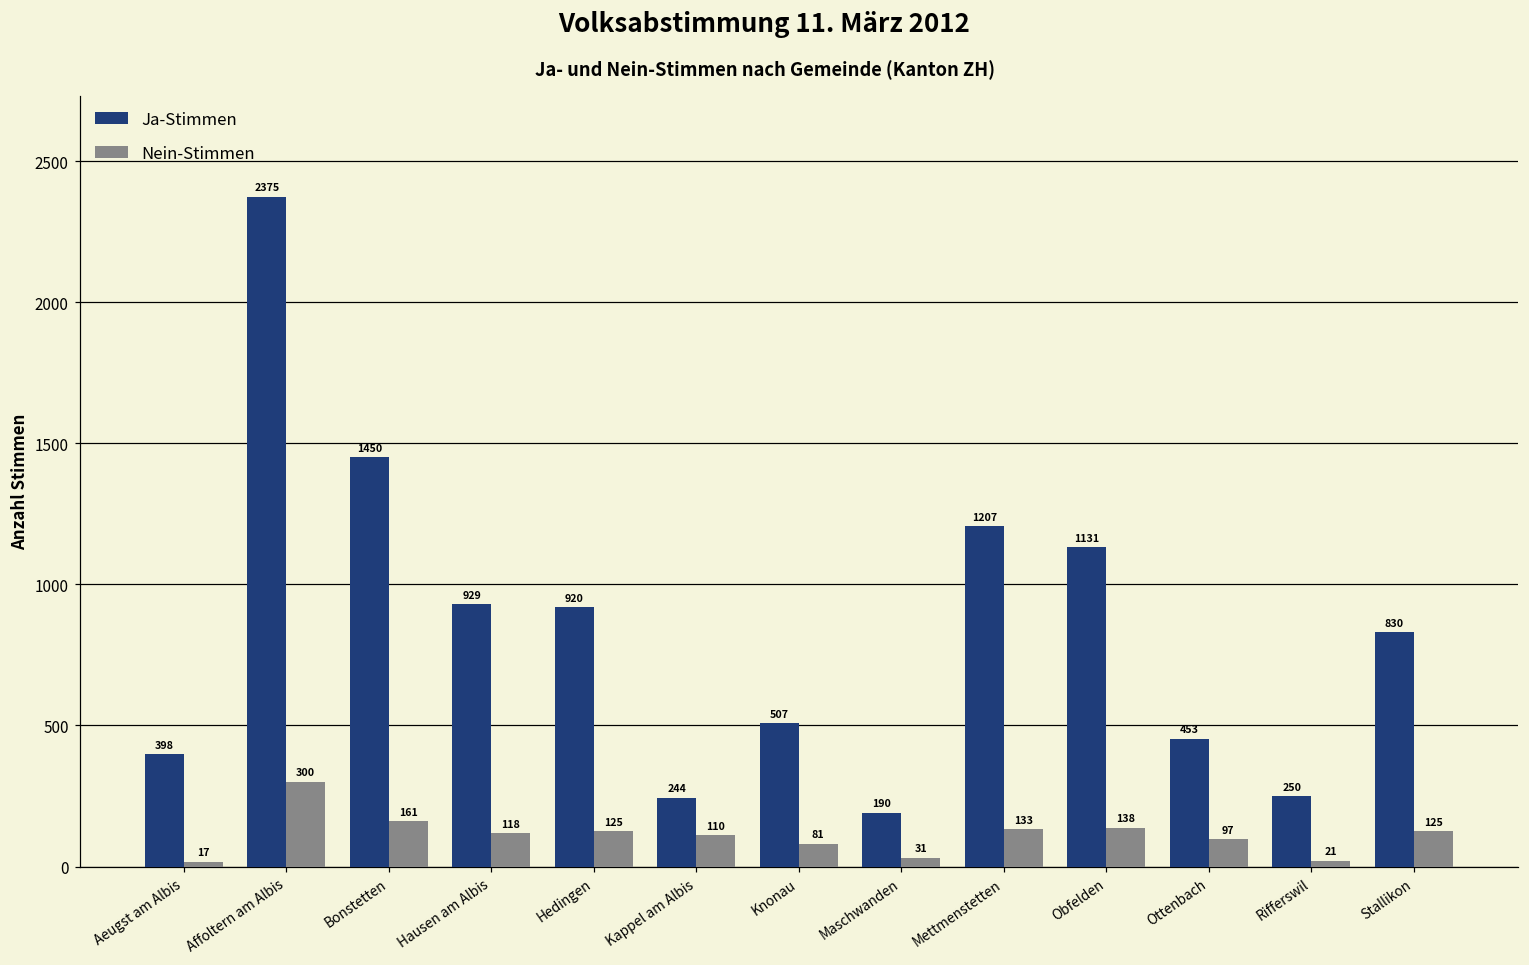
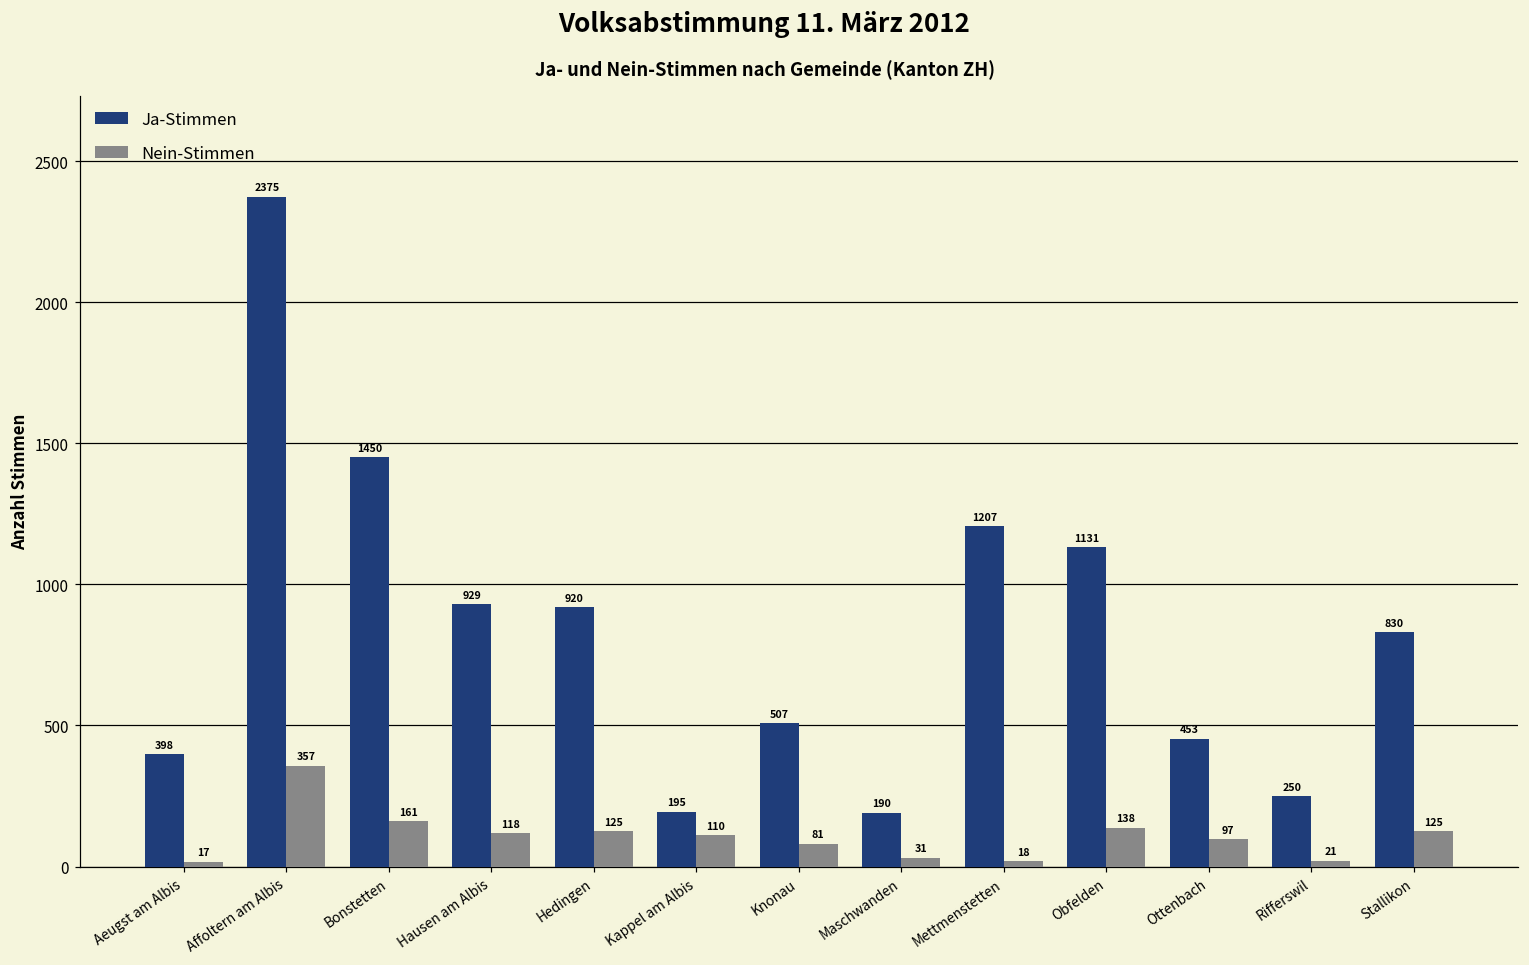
  {
    "Ja-Stimmen": {
      "Aeugst am Albis": 398,
      "Affoltern am Albis": 2375,
      "Bonstetten": 1450,
      "Hausen am Albis": 929,
      "Hedingen": 920,
-     "Kappel am Albis": 244,
+     "Kappel am Albis": 195,
      "Knonau": 507,
      "Maschwanden": 190,
      "Mettmenstetten": 1207,
      "Obfelden": 1131,
      "Ottenbach": 453,
      "Rifferswil": 250,
      "Stallikon": 830
    },
    "Nein-Stimmen": {
      "Aeugst am Albis": 17,
-     "Affoltern am Albis": 300,
+     "Affoltern am Albis": 357,
      "Bonstetten": 161,
      "Hausen am Albis": 118,
      "Hedingen": 125,
      "Kappel am Albis": 110,
      "Knonau": 81,
      "Maschwanden": 31,
-     "Mettmenstetten": 133,
+     "Mettmenstetten": 18,
      "Obfelden": 138,
      "Ottenbach": 97,
      "Rifferswil": 21,
      "Stallikon": 125
    }
  }
